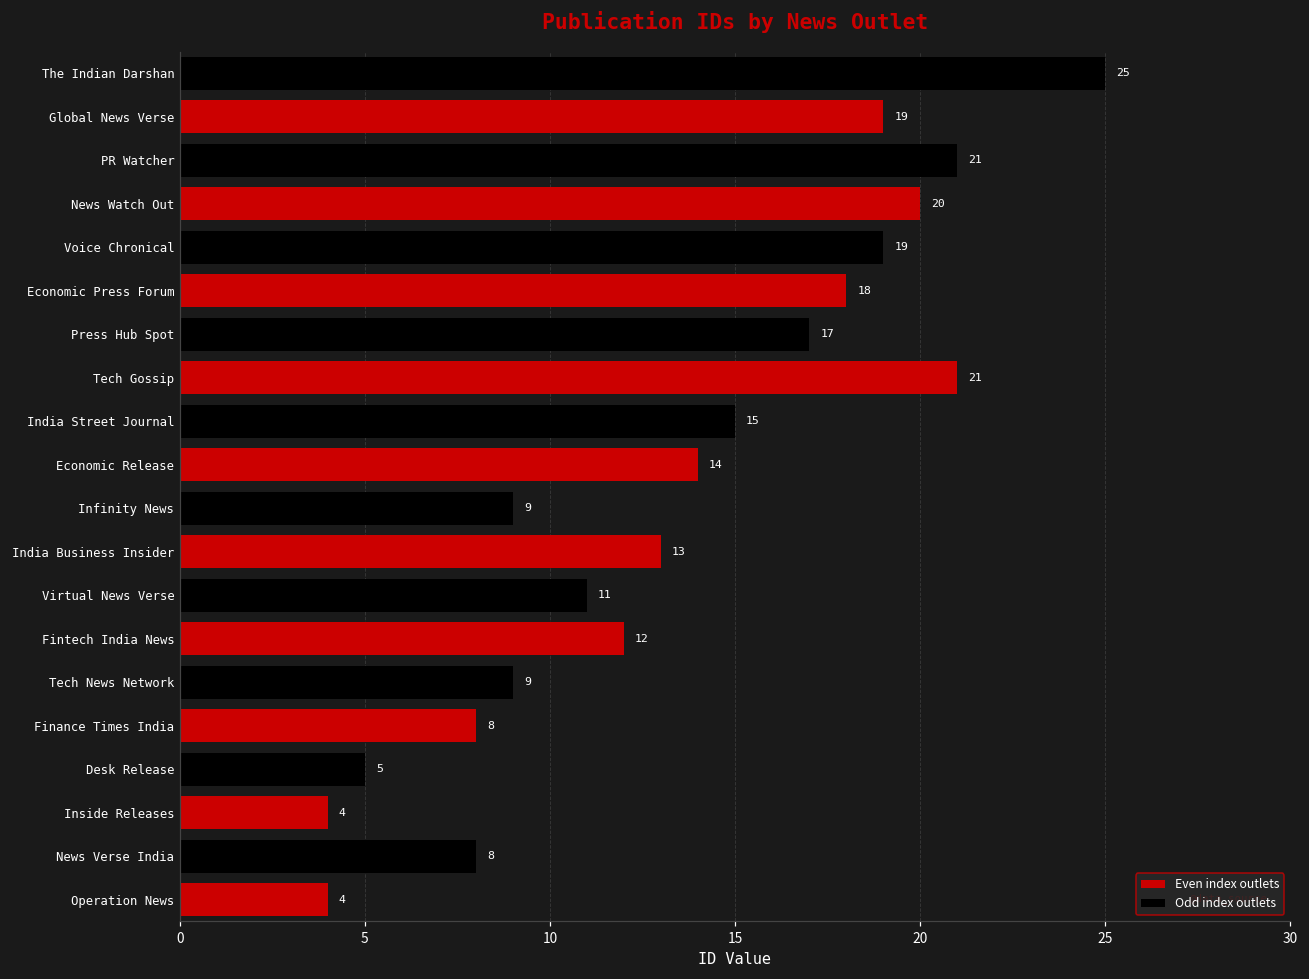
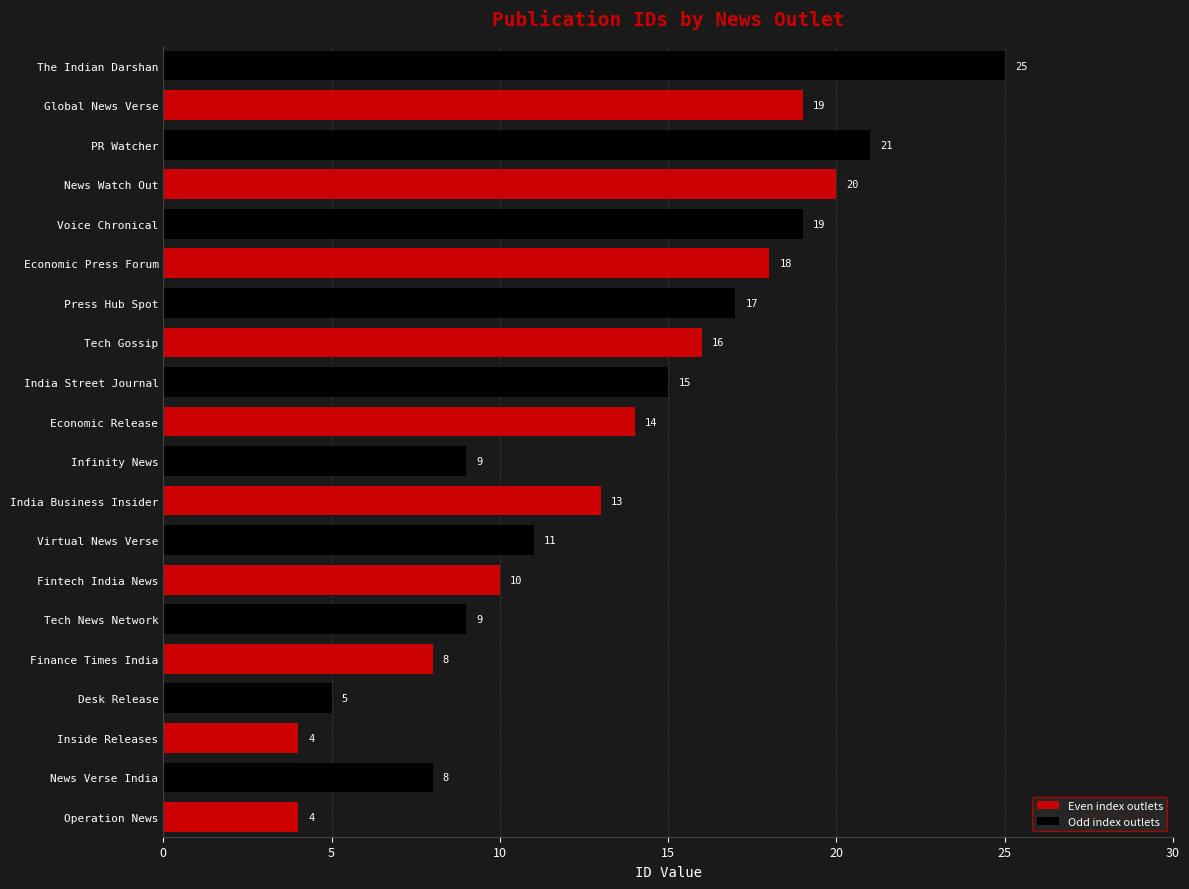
  {
    "The Indian Darshan": 25,
    "Global News Verse": 19,
    "PR Watcher": 21,
    "News Watch Out": 20,
    "Voice Chronical": 19,
    "Economic Press Forum": 18,
    "Press Hub Spot": 17,
-   "Tech Gossip": 21,
+   "Tech Gossip": 16,
    "India Street Journal": 15,
    "Economic Release": 14,
    "Infinity News": 9,
    "India Business Insider": 13,
    "Virtual News Verse": 11,
-   "Fintech India News": 12,
+   "Fintech India News": 10,
    "Tech News Network": 9,
    "Finance Times India": 8,
    "Desk Release": 5,
    "Inside Releases": 4,
    "News Verse India": 8,
    "Operation News": 4
  }
